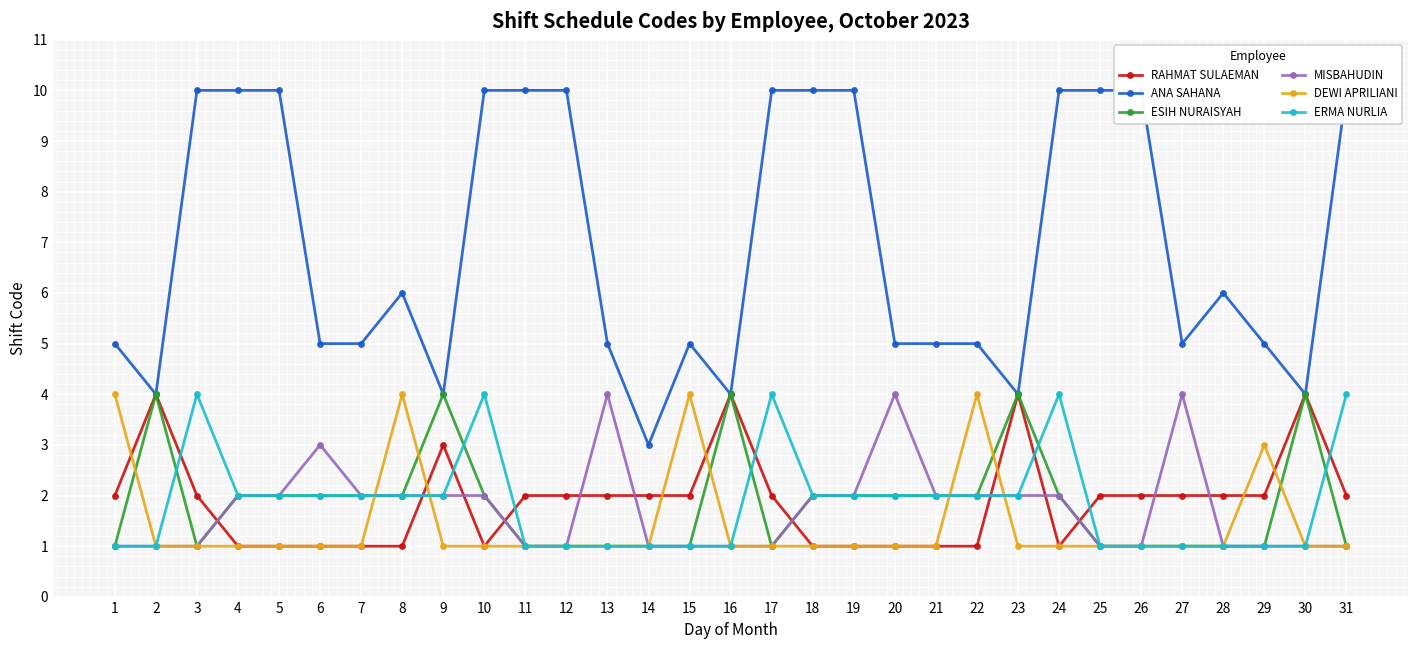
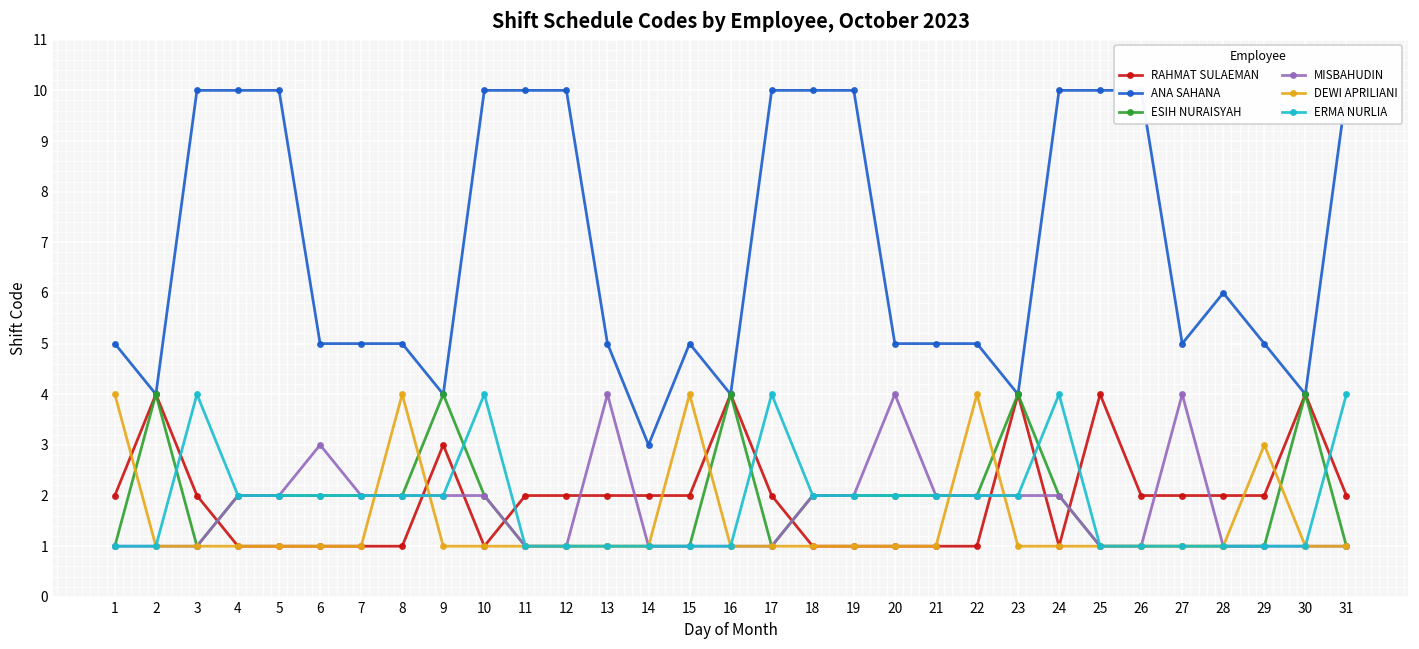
  {
    "RAHMAT SULAEMAN": {
      "1": 2,
      "3": 2,
      "8": 1,
      "9": 3,
      "11": 2,
      "12": 2,
      "13": 2,
      "14": 2,
      "15": 2,
      "17": 2,
      "22": 1,
-     "25": 2,
+     "25": 4,
      "26": 2,
      "27": 2,
      "28": 2,
      "29": 2,
      "31": 2
    },
    "ANA SAHANA": {
      "1": 5,
      "3": 10,
      "4": 10,
      "5": 10,
      "6": 5,
      "7": 5,
-     "8": 6,
+     "8": 5,
      "10": 10,
      "11": 10,
      "12": 10,
      "13": 5,
      "14": 3,
      "15": 5,
      "17": 10,
      "18": 10,
      "19": 10,
      "20": 5,
      "21": 5,
      "22": 5,
      "24": 10,
      "25": 10,
      "27": 5,
      "28": 6,
      "29": 5
    },
    "MISBAHUDIN": {
      "6": 3,
      "13": 4,
      "20": 4,
      "27": 4
    },
    "DEWI APRILIANI": {
      "1": 4,
      "8": 4,
      "9": 1,
      "15": 4,
      "22": 4,
      "23": 1,
      "29": 3
    },
    "ERMA NURLIA": {
      "3": 4,
      "10": 4,
      "17": 4,
      "24": 4,
      "31": 4
    }
  }
